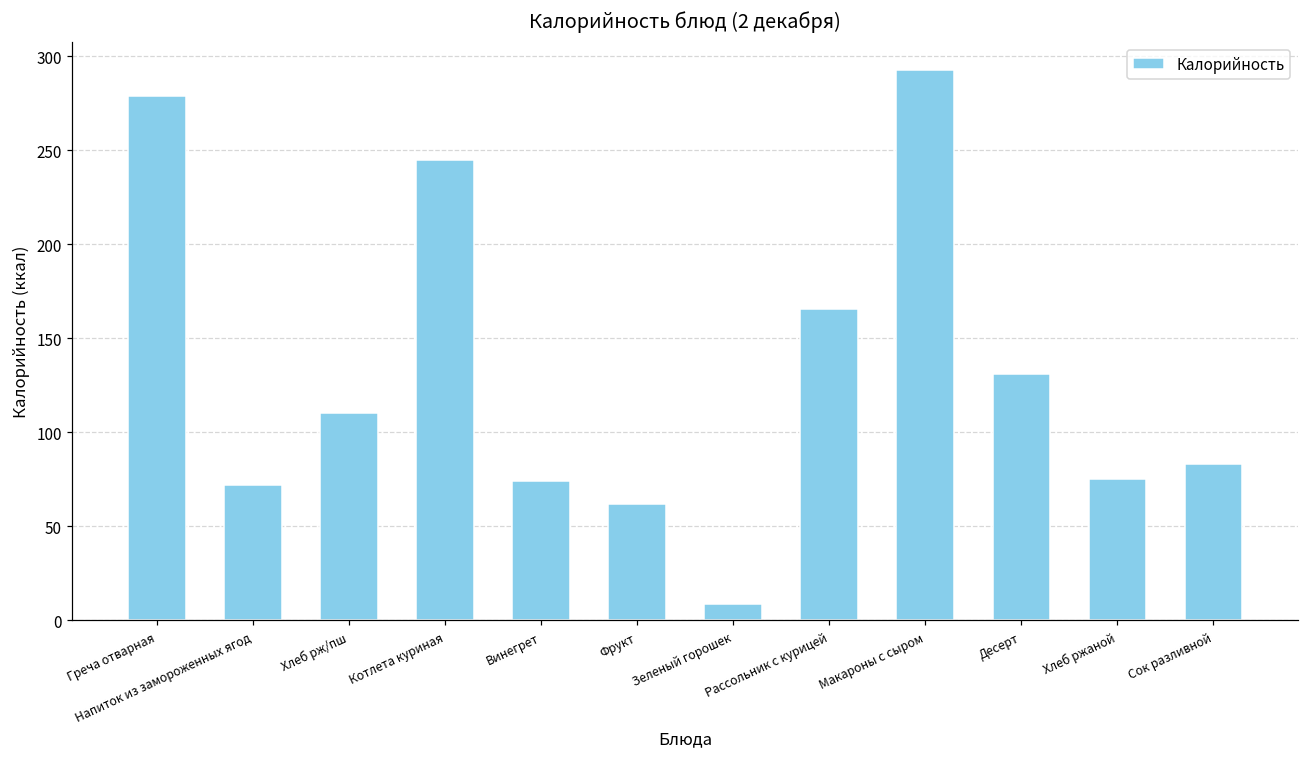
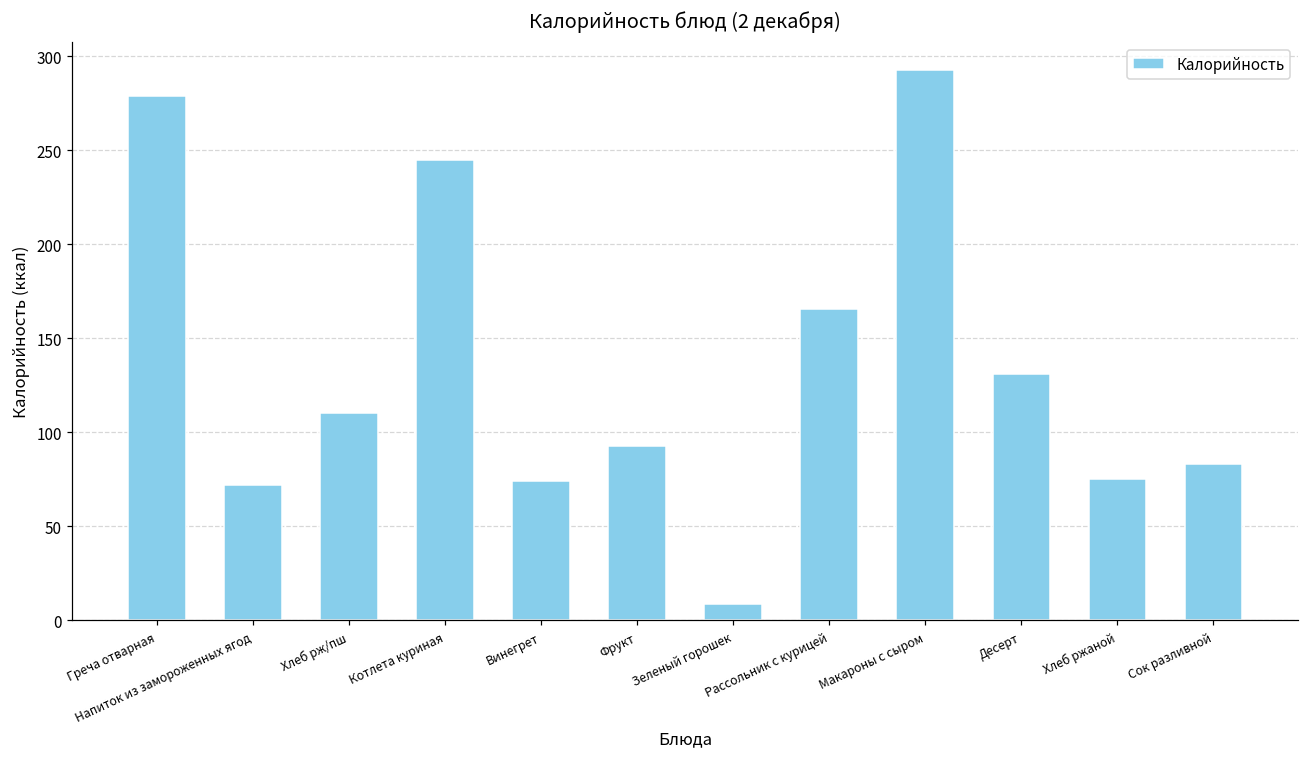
  {
    "Греча отварная": 279,
    "Напиток из замороженных ягод": 72,
    "Хлеб рж/пш": 110,
    "Котлета куриная": 245,
    "Винегрет": 74,
-   "Фрукт": 62,
+   "Фрукт": 93,
    "Зеленый горошек": 9,
    "Рассольник с курицей": 165,
    "Макароны с сыром": 293,
    "Десерт": 131,
    "Хлеб ржаной": 75,
    "Сок разливной": 83
  }
